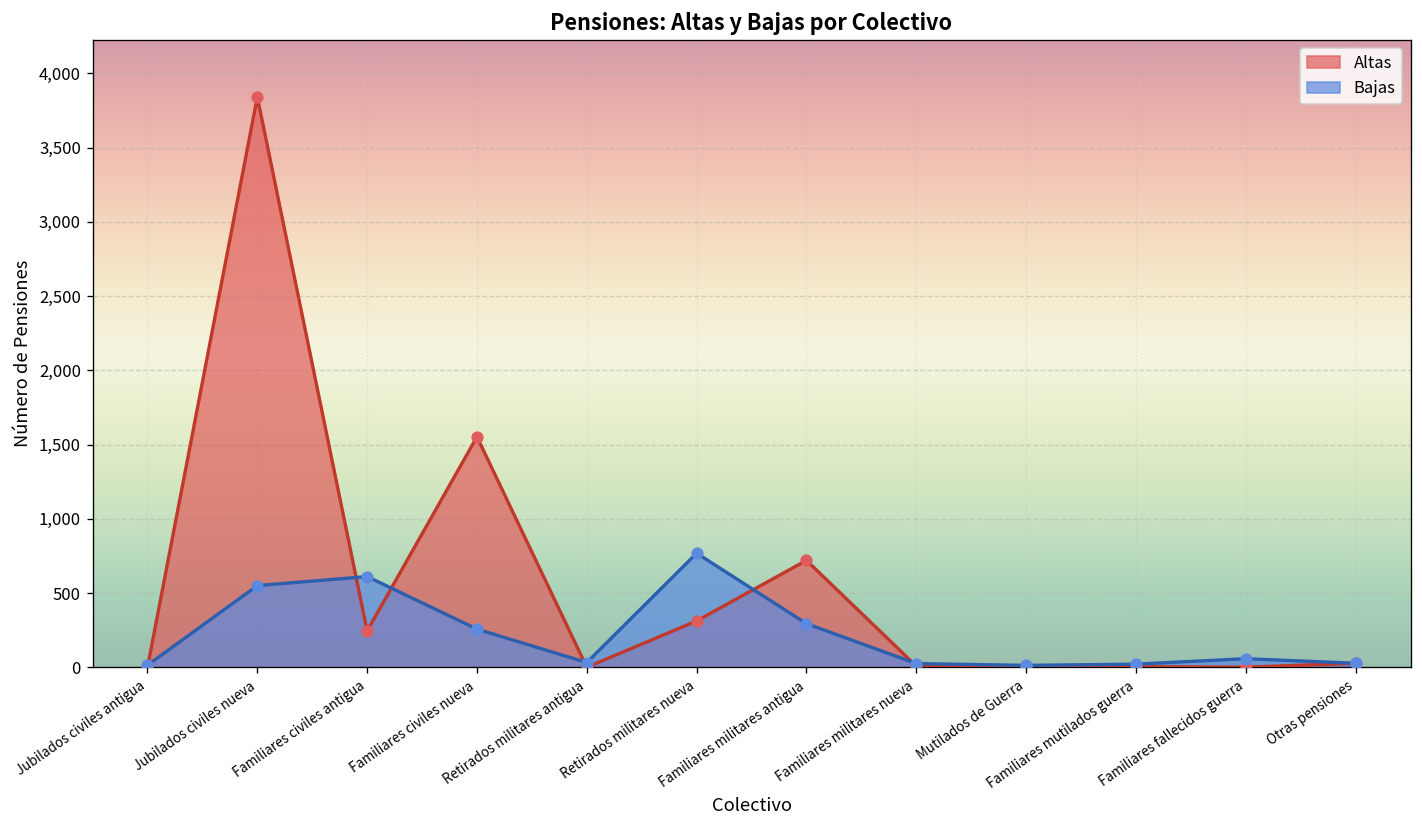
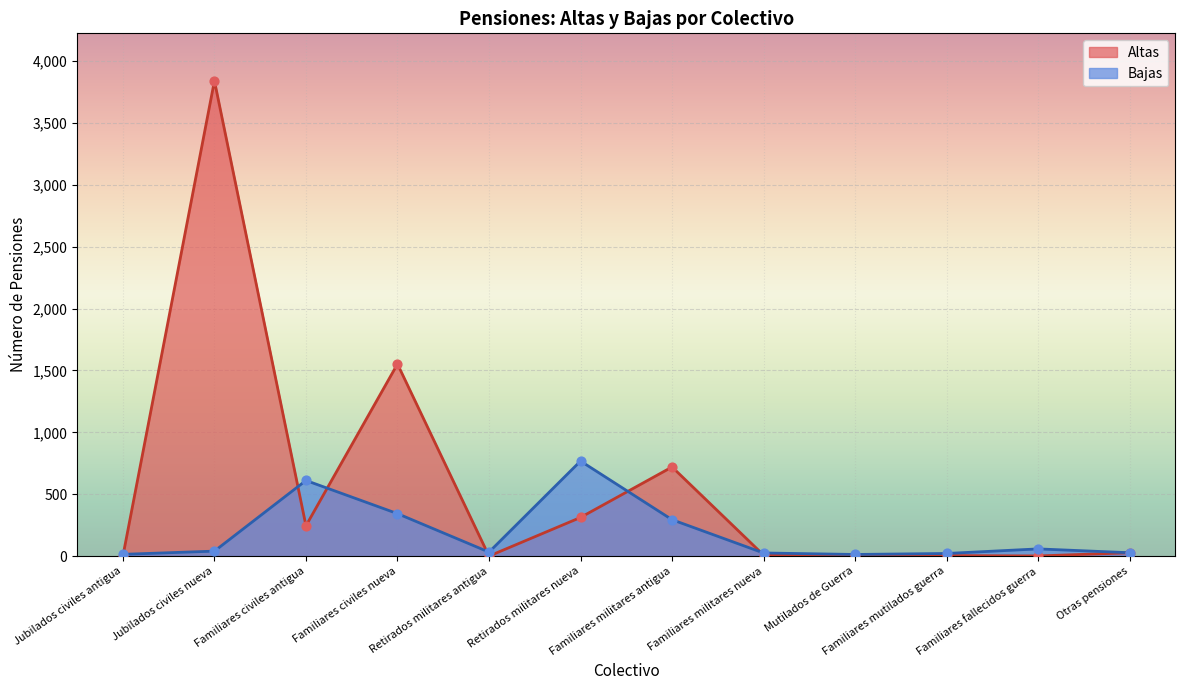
  {
    "Altas": {
      "Jubilados civiles nueva": "3,840",
      "Familiares civiles antigua": "250",
      "Familiares civiles nueva": "1,550",
      "Retirados militares antigua": "0",
      "Retirados militares nueva": "310",
      "Familiares militares antigua": "720",
      "Familiares fallecidos guerra": "0"
    },
    "Bajas": {
-     "Jubilados civiles nueva": "550",
+     "Jubilados civiles nueva": "40",
      "Familiares civiles antigua": "610",
-     "Familiares civiles nueva": "260",
+     "Familiares civiles nueva": "340",
      "Retirados militares antigua": "30",
      "Retirados militares nueva": "770",
      "Familiares militares antigua": "290",
      "Familiares fallecidos guerra": "60"
    }
  }
